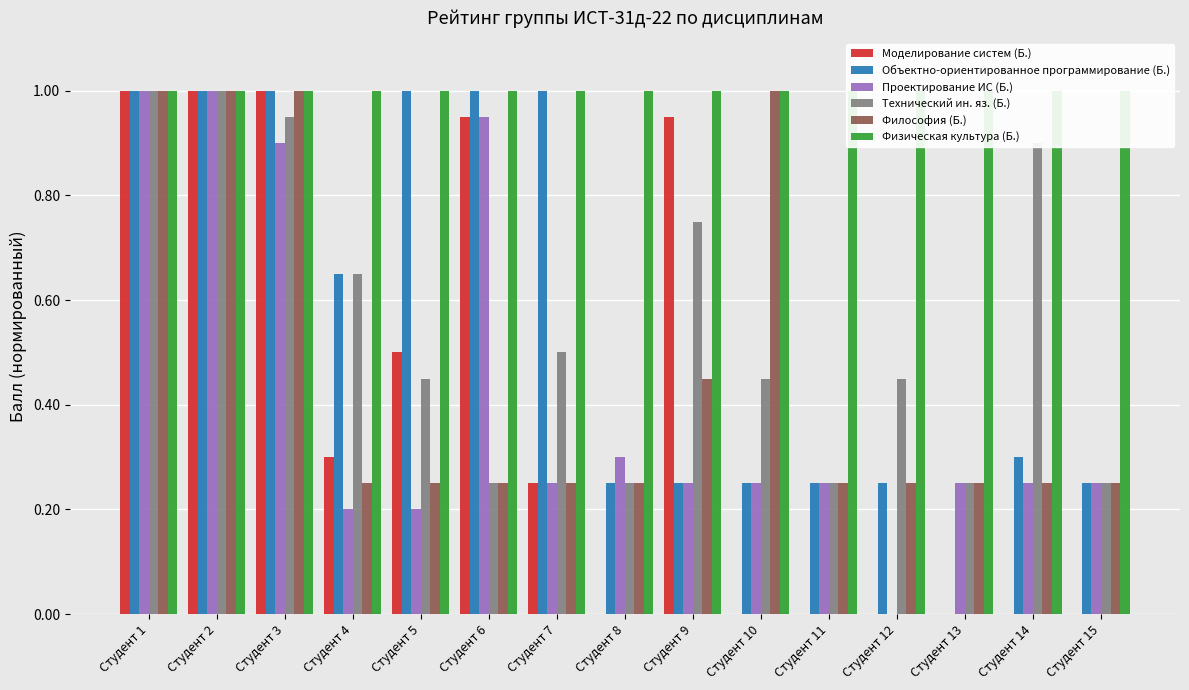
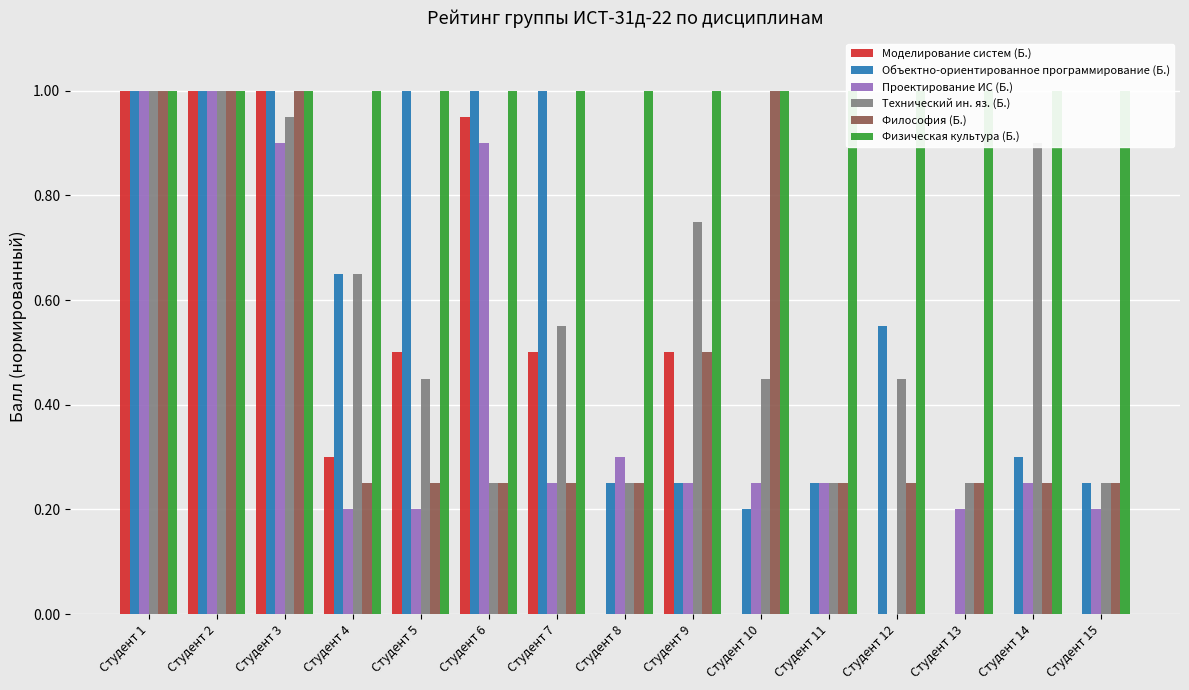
  {
    "Моделирование систем (Б.)": {
      "Студент 1": 1.00,
      "Студент 2": 1.00,
      "Студент 3": 1.00,
      "Студент 4": 0.30,
      "Студент 5": 0.50,
      "Студент 6": 0.95,
-     "Студент 7": 0.25,
+     "Студент 7": 0.50,
      "Студент 8": 0.00,
-     "Студент 9": 0.95,
+     "Студент 9": 0.50,
      "Студент 10": 0.00,
      "Студент 11": 0.00,
      "Студент 12": 0.00,
      "Студент 13": 0.00,
      "Студент 14": 0.00,
      "Студент 15": 0.00
    },
    "Объектно-ориентированное программирование (Б.)": {
      "Студент 1": 1.00,
      "Студент 2": 1.00,
      "Студент 3": 1.00,
      "Студент 4": 0.65,
      "Студент 5": 1.00,
      "Студент 6": 1.00,
      "Студент 7": 1.00,
      "Студент 8": 0.25,
      "Студент 9": 0.25,
-     "Студент 10": 0.25,
+     "Студент 10": 0.20,
      "Студент 11": 0.25,
-     "Студент 12": 0.25,
+     "Студент 12": 0.55,
      "Студент 13": 0.00,
      "Студент 14": 0.30,
      "Студент 15": 0.25
    },
    "Проектирование ИС (Б.)": {
      "Студент 1": 1.00,
      "Студент 2": 1.00,
      "Студент 3": 0.90,
      "Студент 4": 0.20,
      "Студент 5": 0.20,
-     "Студент 6": 0.95,
+     "Студент 6": 0.90,
      "Студент 7": 0.25,
      "Студент 8": 0.30,
      "Студент 9": 0.25,
      "Студент 10": 0.25,
      "Студент 11": 0.25,
      "Студент 12": 0.00,
-     "Студент 13": 0.25,
+     "Студент 13": 0.20,
      "Студент 14": 0.25,
-     "Студент 15": 0.25
+     "Студент 15": 0.20
    },
    "Технический ин. яз. (Б.)": {
      "Студент 1": 1.00,
      "Студент 2": 1.00,
      "Студент 3": 0.95,
      "Студент 4": 0.65,
      "Студент 5": 0.45,
      "Студент 6": 0.25,
-     "Студент 7": 0.50,
+     "Студент 7": 0.55,
      "Студент 8": 0.25,
      "Студент 9": 0.75,
      "Студент 10": 0.45,
      "Студент 11": 0.25,
      "Студент 12": 0.45,
      "Студент 13": 0.25,
      "Студент 15": 0.25
    },
    "Философия (Б.)": {
      "Студент 1": 1.00,
      "Студент 2": 1.00,
      "Студент 3": 1.00,
      "Студент 4": 0.25,
      "Студент 5": 0.25,
      "Студент 6": 0.25,
      "Студент 7": 0.25,
      "Студент 8": 0.25,
-     "Студент 9": 0.45,
+     "Студент 9": 0.50,
      "Студент 10": 1.00,
      "Студент 11": 0.25,
      "Студент 12": 0.25,
      "Студент 13": 0.25,
      "Студент 14": 0.25,
      "Студент 15": 0.25
    },
    "Физическая культура (Б.)": {
      "Студент 1": 1.00,
      "Студент 2": 1.00,
      "Студент 3": 1.00,
      "Студент 4": 1.00,
      "Студент 5": 1.00,
      "Студент 6": 1.00,
      "Студент 7": 1.00,
      "Студент 8": 1.00,
      "Студент 9": 1.00,
      "Студент 10": 1.00
    }
  }
